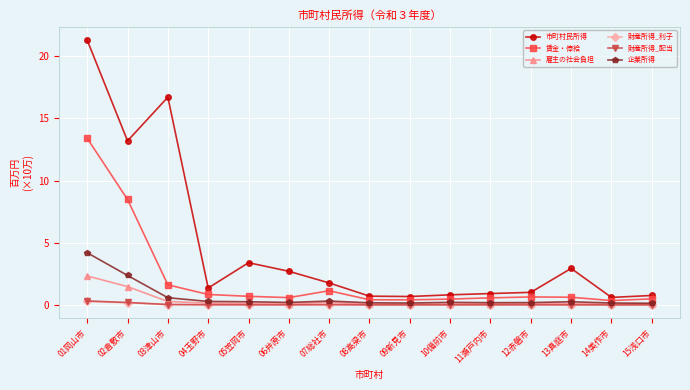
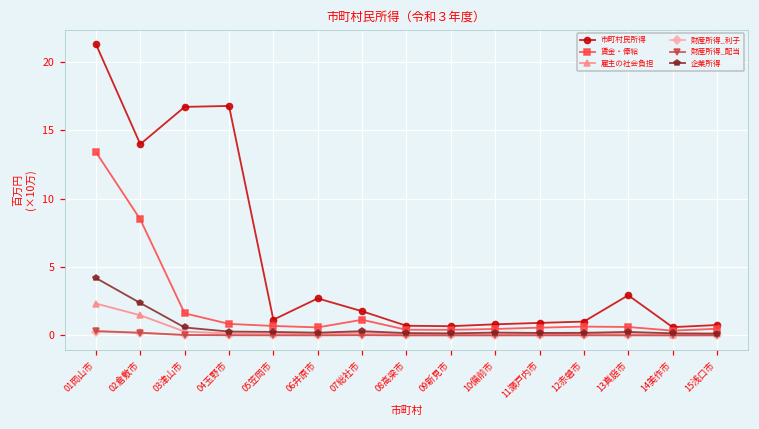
  {
    "市町村民所得": {
      "01岡山市": 21.3,
-     "02倉敷市": 13.2,
+     "02倉敷市": 14.0,
      "03津山市": 16.7,
-     "04玉野市": 1.4,
-     "05笠岡市": 3.4,
+     "04玉野市": 16.8,
+     "05笠岡市": 1.2,
      "06井原市": 2.7,
      "07総社市": 1.8,
      "08高梁市": 0.7,
      "09新見市": 0.7,
      "10備前市": 0.8,
      "11瀬戸内市": 0.9,
      "12赤磐市": 1.0,
      "13真庭市": 2.9,
      "14美作市": 0.6,
      "15浅口市": 0.8
    },
    "企業所得": {
      "01岡山市": 4.2,
      "02倉敷市": 2.4,
      "03津山市": 0.6
    }
  }
